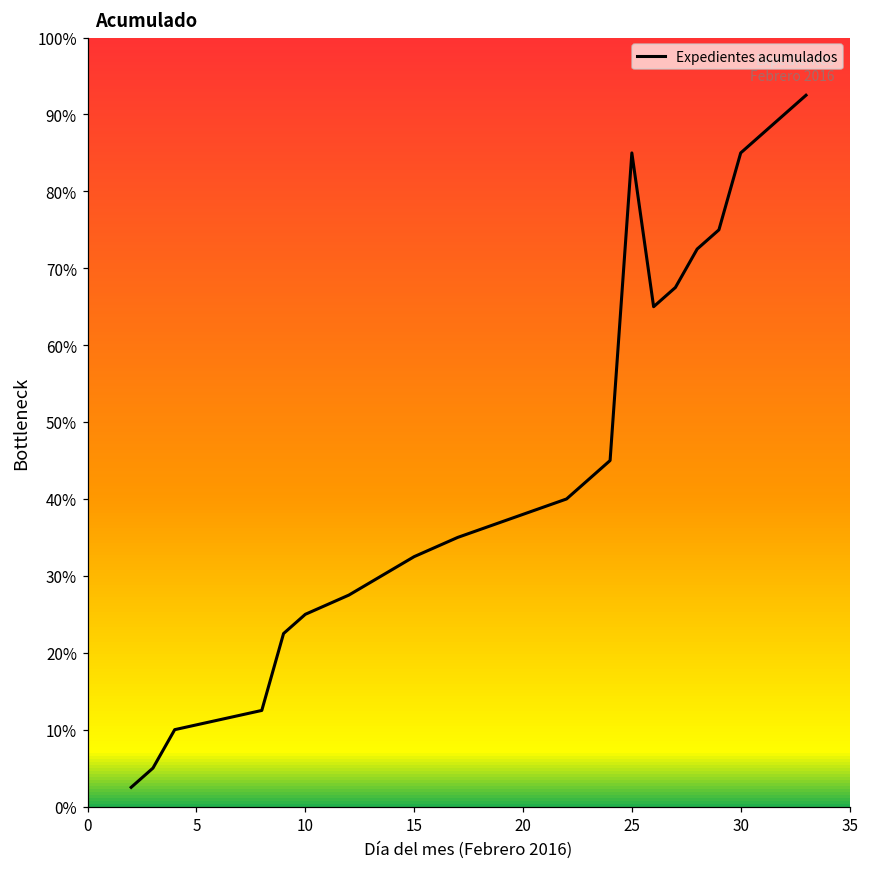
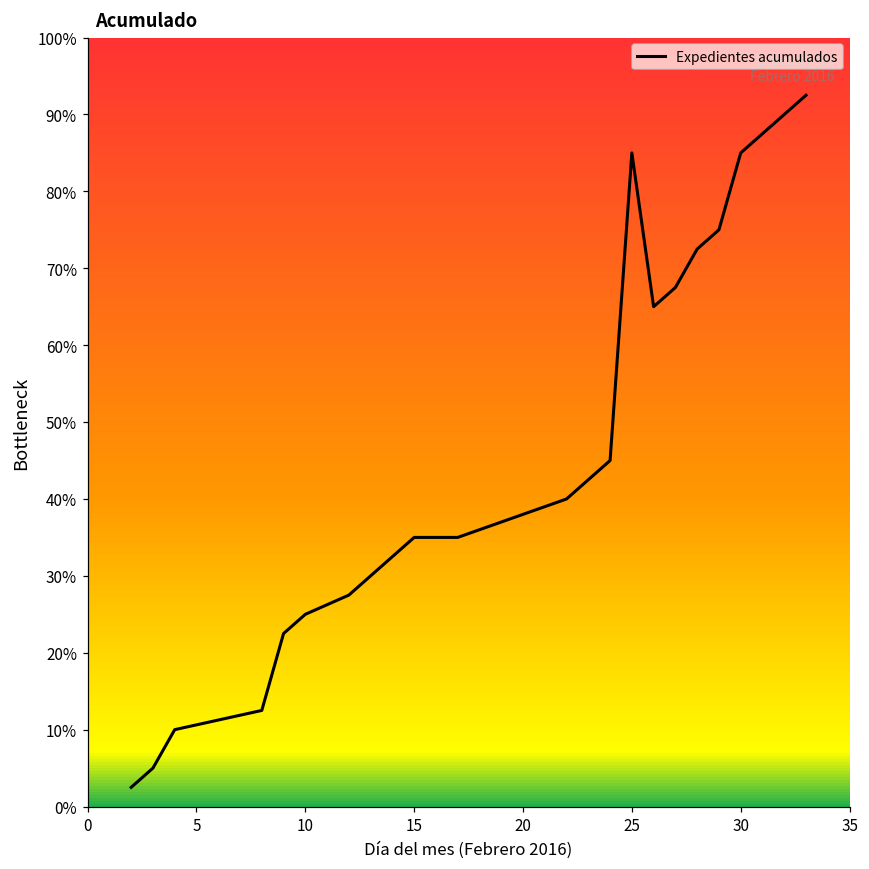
  {
    "10": "25%",
-   "15": "33%",
+   "15": "35%",
    "25": "85%",
    "30": "85%"
  }
